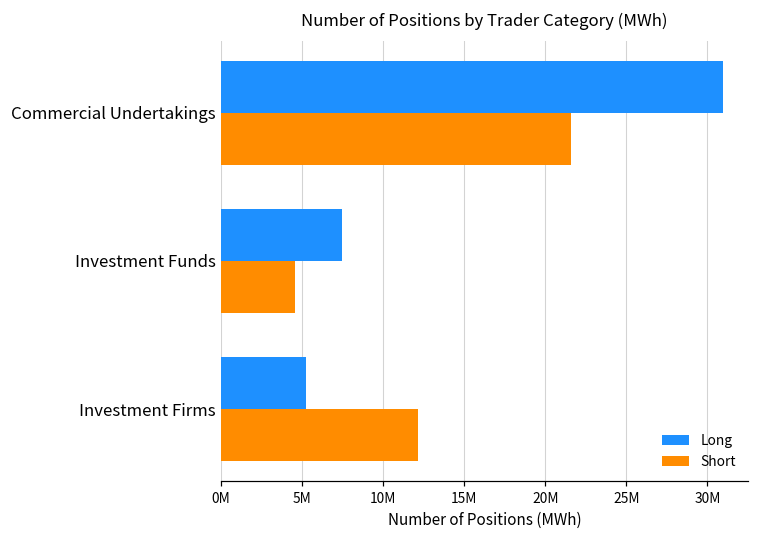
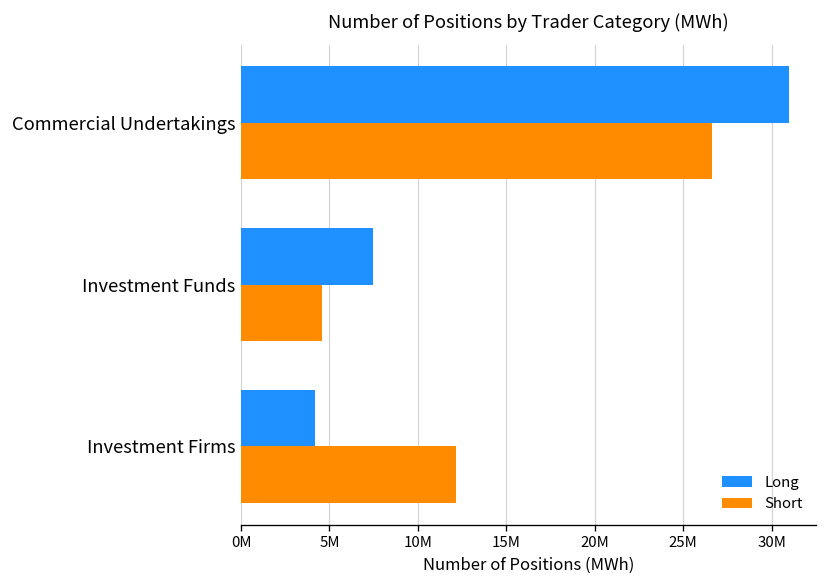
  {
    "Long": {
      "Commercial Undertakings": 31000000,
      "Investment Funds": 7400000,
-     "Investment Firms": 5300000
+     "Investment Firms": 4200000
    },
    "Short": {
-     "Commercial Undertakings": 21600000,
+     "Commercial Undertakings": 26700000,
      "Investment Funds": 4600000,
      "Investment Firms": 12100000
    }
  }
